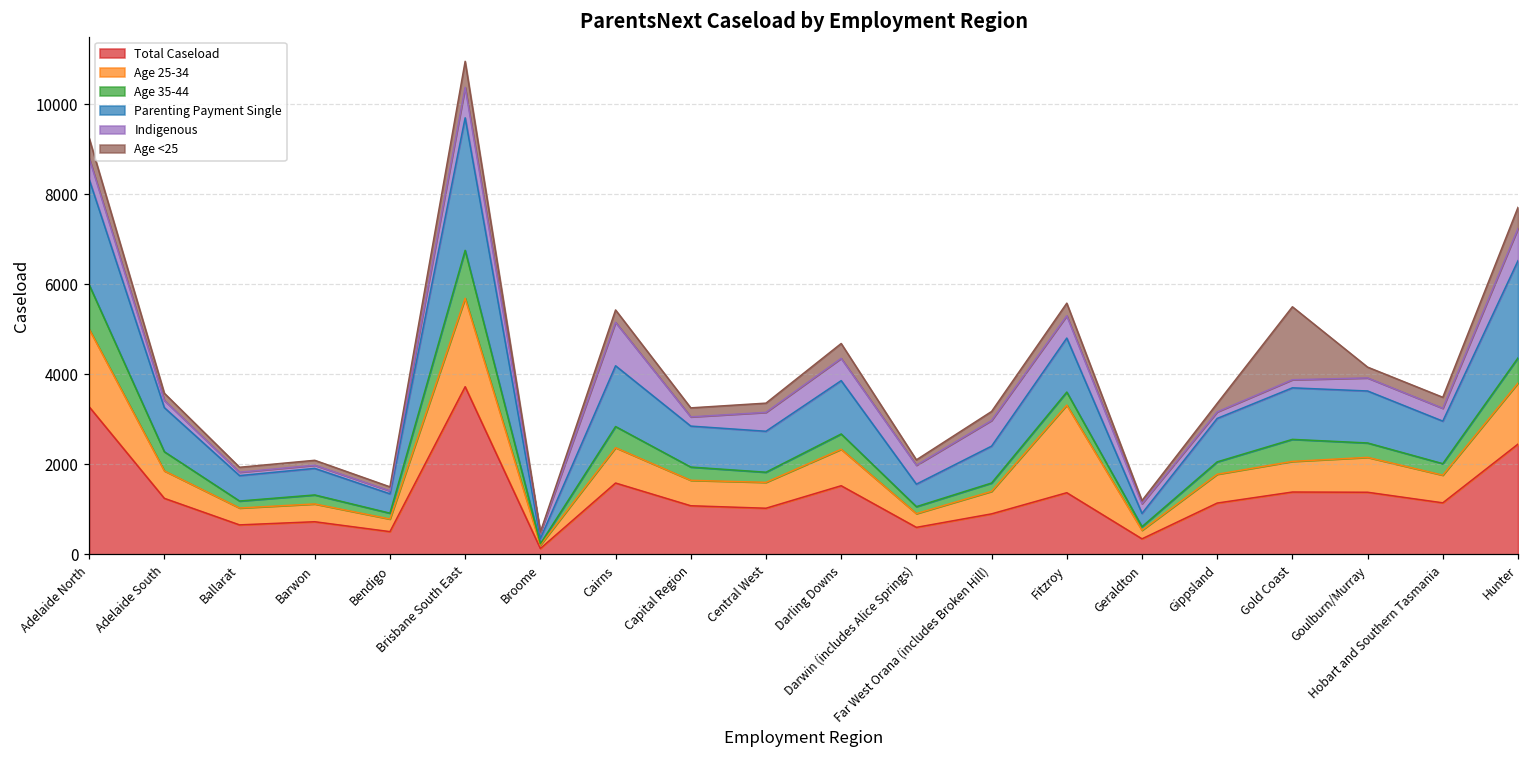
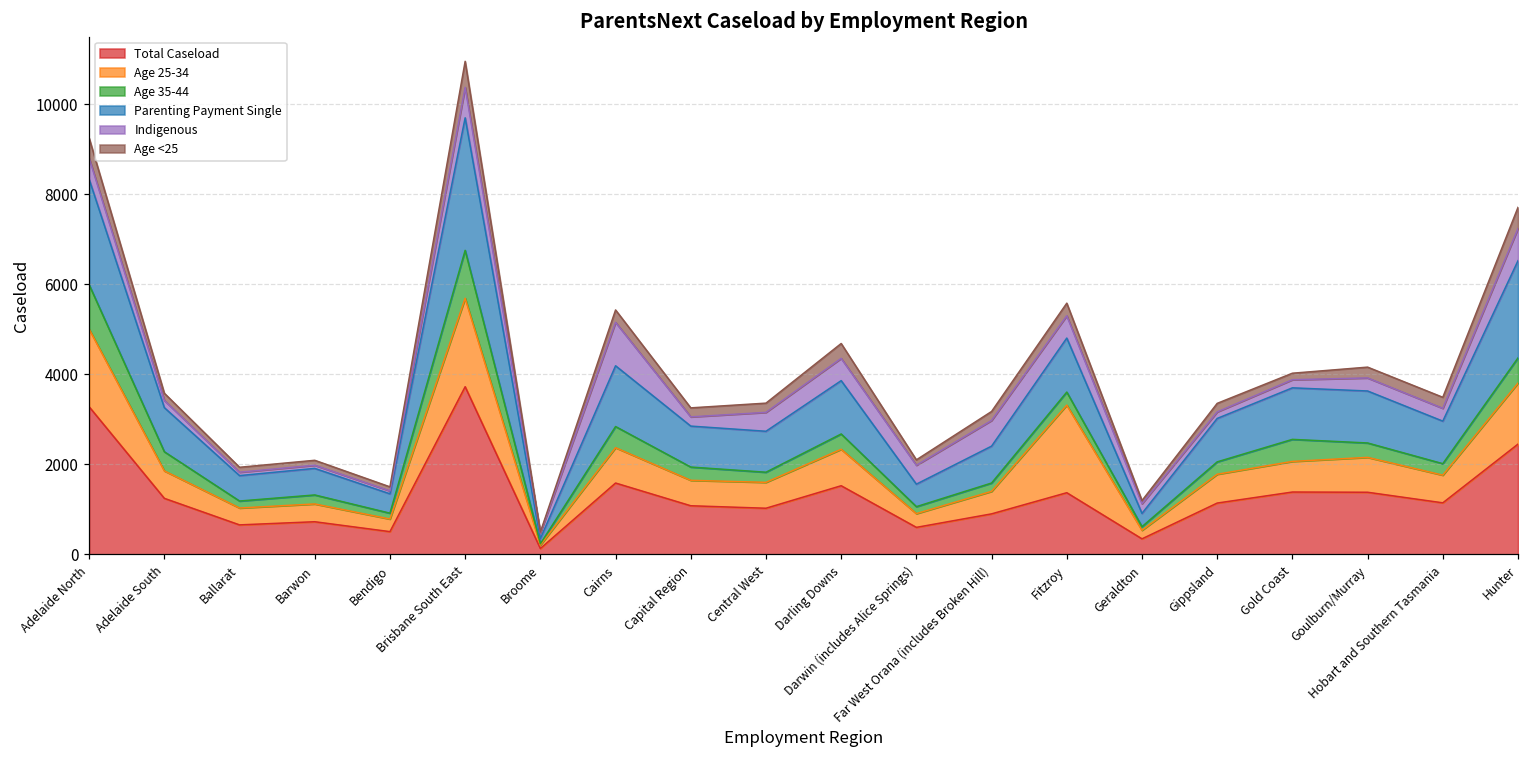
  {
    "Total Caseload": {
      "Adelaide North": 3300,
      "Adelaide South": 1200,
      "Ballarat": 700,
      "Barwon": 700,
      "Bendigo": 500,
      "Brisbane South East": 3700,
      "Broome": 100,
      "Cairns": 1600,
      "Capital Region": 1100,
      "Central West": 1000,
      "Darling Downs": 1500,
      "Darwin (includes Alice Springs)": 600,
      "Far West Orana (includes Broken Hill)": 900,
      "Fitzroy": 1400,
      "Geraldton": 300,
      "Gippsland": 1100,
      "Gold Coast": 1400,
      "Goulburn/Murray": 1400,
      "Hobart and Southern Tasmania": 1100,
      "Hunter": 2500
    },
    "Age 25-34": {
      "Adelaide North": 1700,
      "Adelaide South": 600,
      "Ballarat": 400,
      "Barwon": 400,
      "Bendigo": 300,
      "Brisbane South East": 2000,
      "Cairns": 800,
      "Capital Region": 600,
      "Central West": 600,
      "Darling Downs": 800,
      "Darwin (includes Alice Springs)": 300,
      "Far West Orana (includes Broken Hill)": 500,
      "Fitzroy": 1900,
      "Geraldton": 200,
      "Gippsland": 600,
      "Gold Coast": 700,
      "Goulburn/Murray": 800,
      "Hobart and Southern Tasmania": 600,
      "Hunter": 1400
    },
    "Age 35-44": {
      "Adelaide North": 1000,
      "Adelaide South": 400,
      "Ballarat": 200,
      "Barwon": 200,
      "Bendigo": 100,
      "Brisbane South East": 1100,
      "Cairns": 500,
      "Capital Region": 300,
      "Central West": 200,
      "Darling Downs": 300,
      "Darwin (includes Alice Springs)": 200,
      "Far West Orana (includes Broken Hill)": 200,
      "Fitzroy": 300,
      "Geraldton": 100,
      "Gippsland": 300,
      "Gold Coast": 500,
      "Goulburn/Murray": 300,
      "Hobart and Southern Tasmania": 300,
      "Hunter": 600
    },
    "Parenting Payment Single": {
      "Adelaide North": 2300,
      "Adelaide South": 1000,
      "Ballarat": 600,
      "Barwon": 600,
      "Bendigo": 400,
      "Brisbane South East": 2900,
      "Broome": 100,
      "Cairns": 1400,
      "Capital Region": 900,
      "Central West": 900,
      "Darling Downs": 1200,
      "Darwin (includes Alice Springs)": 500,
      "Far West Orana (includes Broken Hill)": 800,
      "Fitzroy": 1200,
      "Geraldton": 300,
      "Gippsland": 1000,
      "Gold Coast": 1100,
      "Goulburn/Murray": 1200,
      "Hobart and Southern Tasmania": 900,
      "Hunter": 2200
    },
    "Indigenous": {
      "Adelaide North": 500,
      "Adelaide South": 200,
      "Ballarat": 100,
      "Barwon": 100,
      "Bendigo": 100,
      "Brisbane South East": 700,
      "Cairns": 1000,
      "Capital Region": 200,
      "Central West": 400,
      "Darling Downs": 500,
      "Darwin (includes Alice Springs)": 400,
      "Far West Orana (includes Broken Hill)": 600,
      "Fitzroy": 500,
      "Geraldton": 200,
      "Gippsland": 100,
      "Gold Coast": 200,
      "Goulburn/Murray": 300,
      "Hobart and Southern Tasmania": 300,
      "Hunter": 700
    },
    "Age <25": {
      "Adelaide North": 400,
      "Adelaide South": 200,
      "Ballarat": 100,
      "Barwon": 100,
      "Bendigo": 100,
      "Brisbane South East": 600,
      "Cairns": 300,
      "Capital Region": 200,
      "Central West": 200,
      "Darling Downs": 300,
      "Darwin (includes Alice Springs)": 100,
      "Far West Orana (includes Broken Hill)": 200,
      "Fitzroy": 300,
      "Geraldton": 100,
      "Gippsland": 200,
-     "Gold Coast": 1600,
+     "Gold Coast": 100,
      "Goulburn/Murray": 200,
      "Hobart and Southern Tasmania": 200,
      "Hunter": 500
    }
  }
